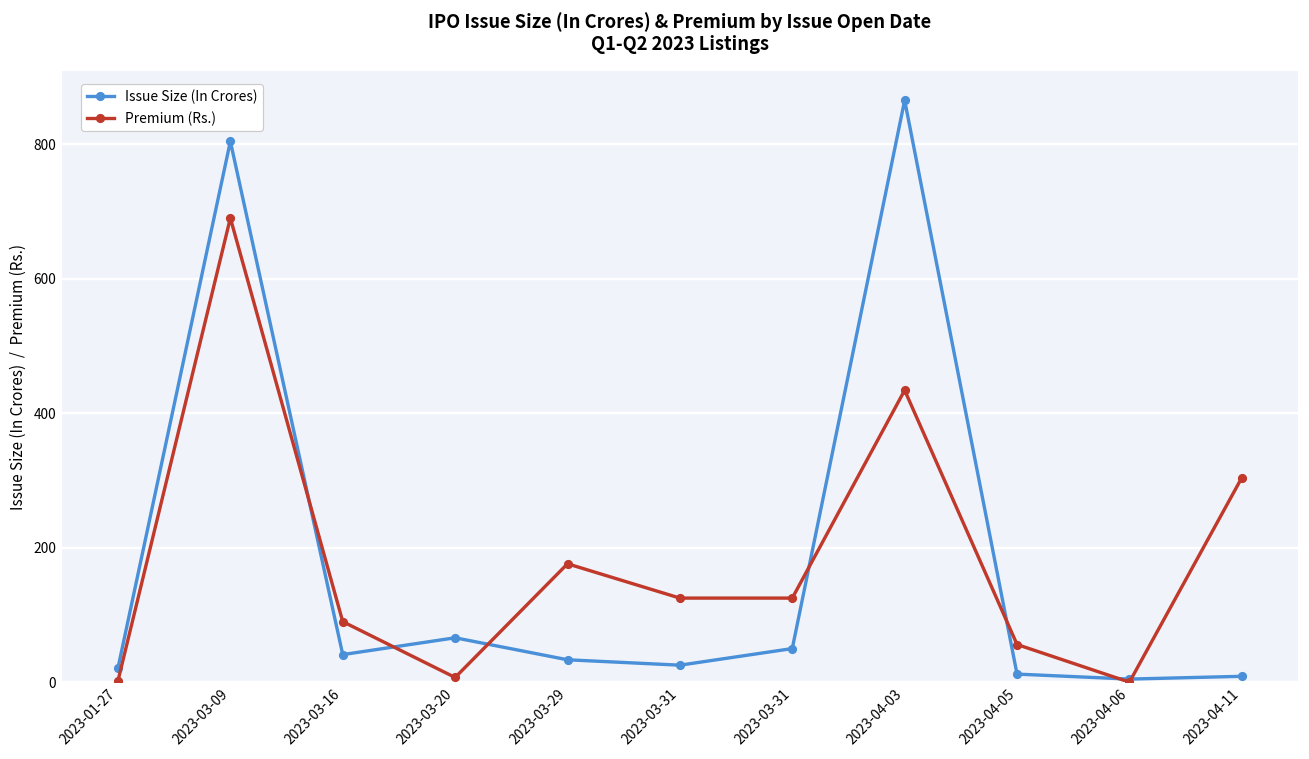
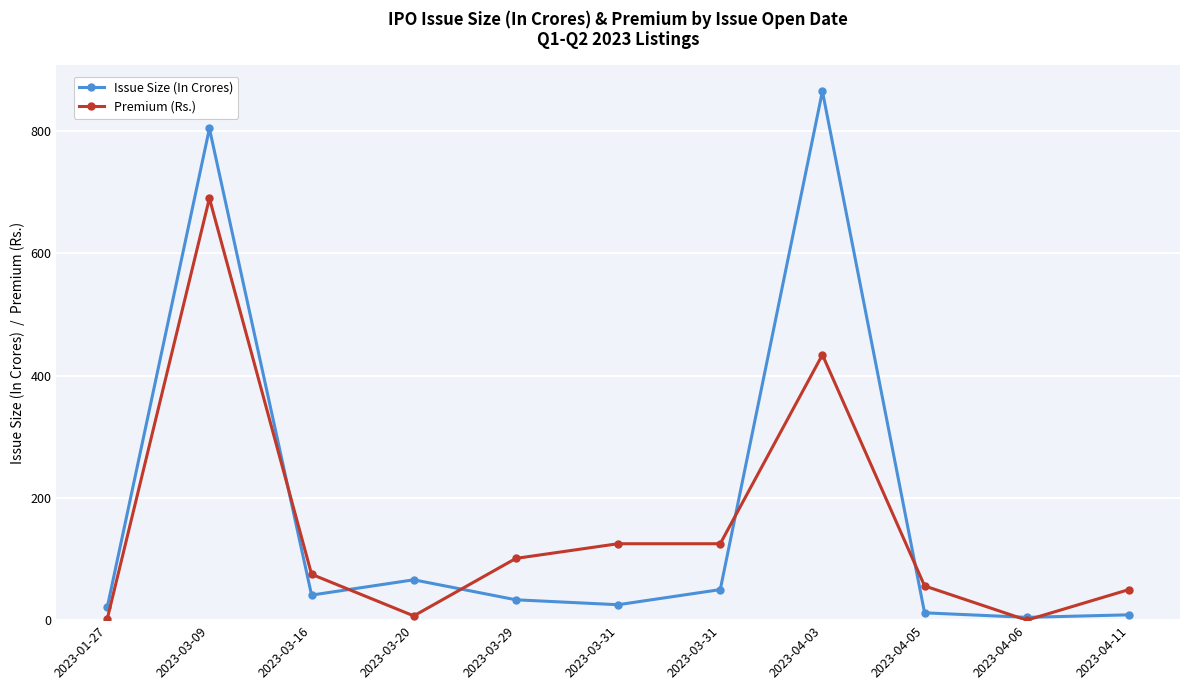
  {
    "Issue Size (In Crores)": {
      "2023-01-27": 20,
      "2023-03-09": 800,
      "2023-03-16": 40,
      "2023-03-20": 70,
      "2023-03-29": 30,
      "2023-04-03": 870,
      "2023-04-05": 10,
      "2023-04-06": 0,
      "2023-04-11": 10
    },
    "Premium (Rs.)": {
      "2023-01-27": 0,
      "2023-03-09": 690,
-     "2023-03-16": 90,
+     "2023-03-16": 80,
      "2023-03-20": 10,
-     "2023-03-29": 180,
+     "2023-03-29": 100,
      "2023-04-03": 430,
      "2023-04-05": 60,
      "2023-04-06": 0,
-     "2023-04-11": 300
+     "2023-04-11": 50
    }
  }
